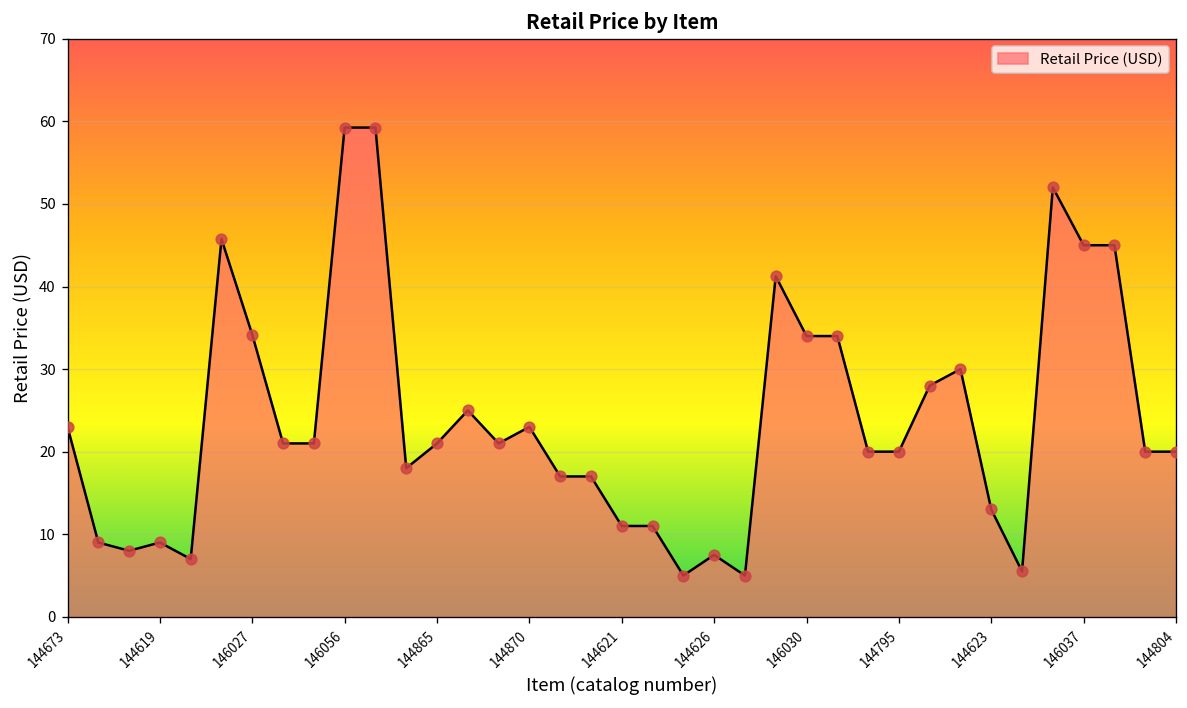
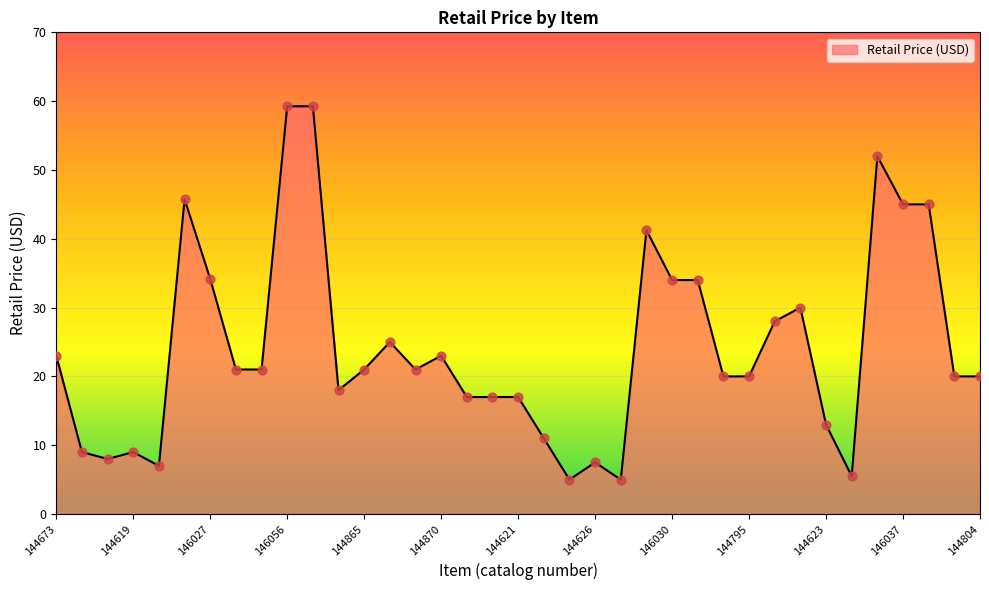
  {
    "144673": 23,
    "144619": 9,
    "146027": 34,
    "146056": 59,
    "144865": 21,
    "144870": 23,
-   "144621": 11,
+   "144621": 17,
    "144626": 8,
    "146030": 34,
    "144795": 20,
    "144623": 13,
    "146037": 45,
    "144804": 20
  }
